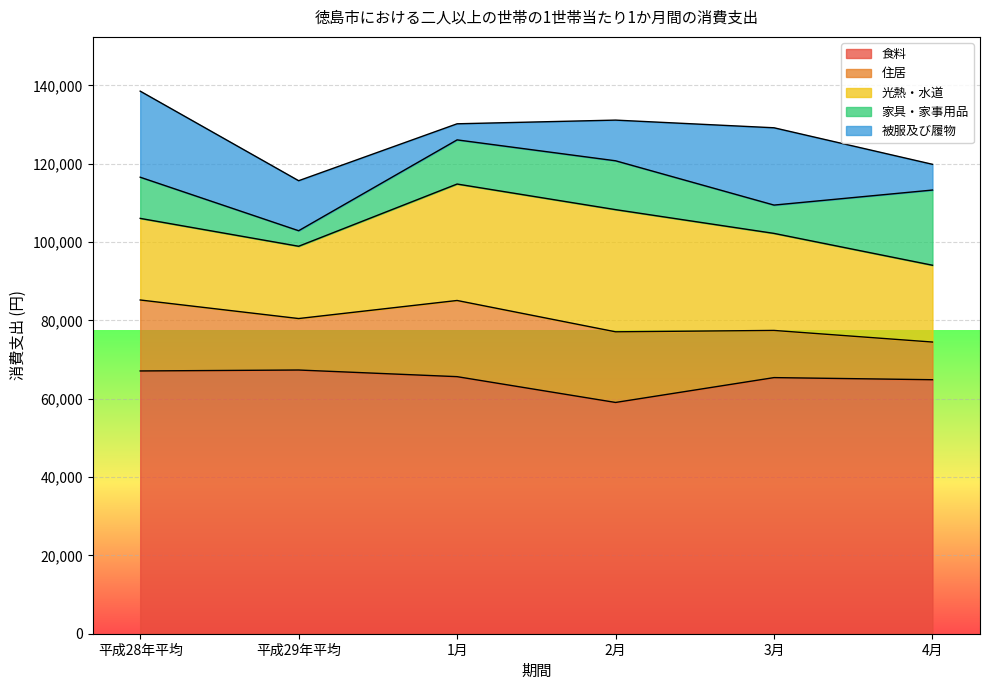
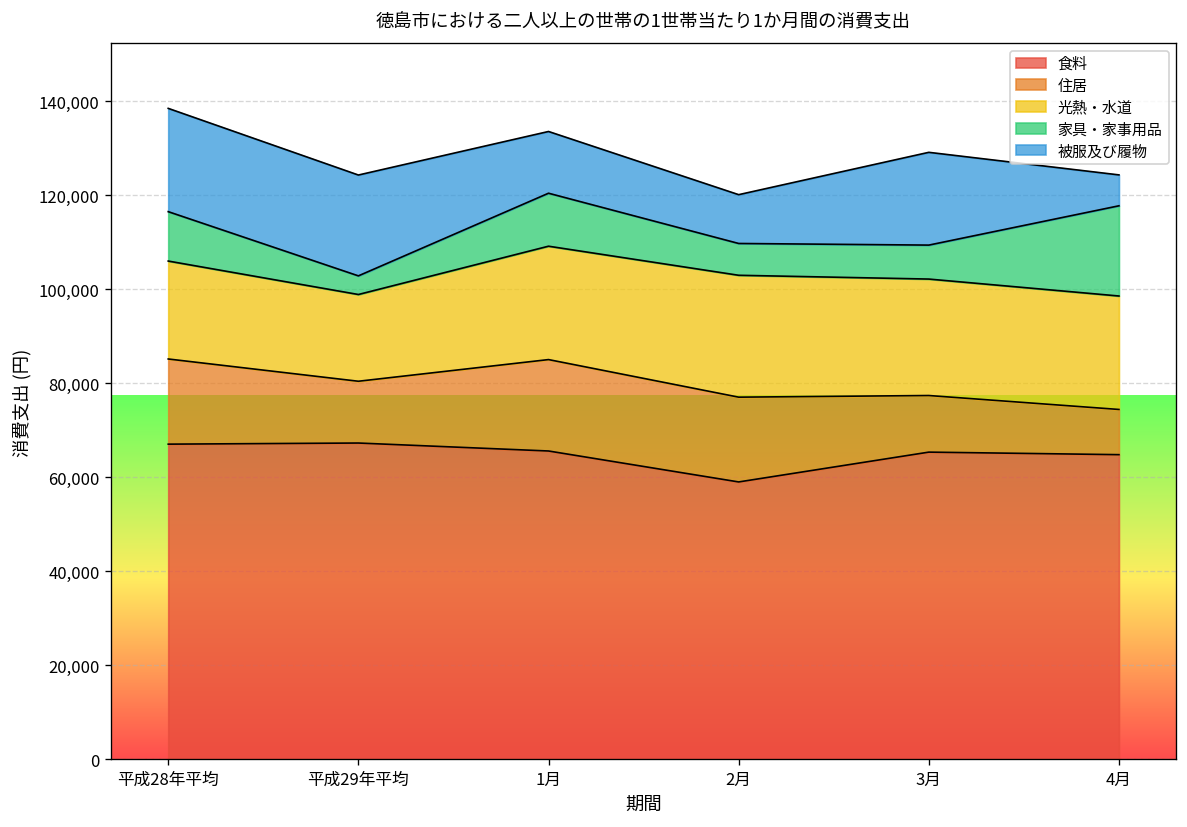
  {
    "光熱・水道": {
      "平成28年平均": "21,000",
      "平成29年平均": "18,000",
-     "1月": "30,000",
-     "2月": "31,000",
+     "1月": "24,000",
+     "2月": "26,000",
      "3月": "25,000",
-     "4月": "20,000"
+     "4月": "24,000"
    },
    "家具・家事用品": {
      "平成28年平均": "11,000",
      "平成29年平均": "4,000",
      "1月": "11,000",
-     "2月": "12,000",
+     "2月": "7,000",
      "3月": "7,000",
      "4月": "19,000"
    },
    "被服及び履物": {
      "平成28年平均": "22,000",
-     "平成29年平均": "13,000",
-     "1月": "4,000",
+     "平成29年平均": "21,000",
+     "1月": "13,000",
      "2月": "10,000",
      "3月": "20,000",
      "4月": "7,000"
    }
  }
